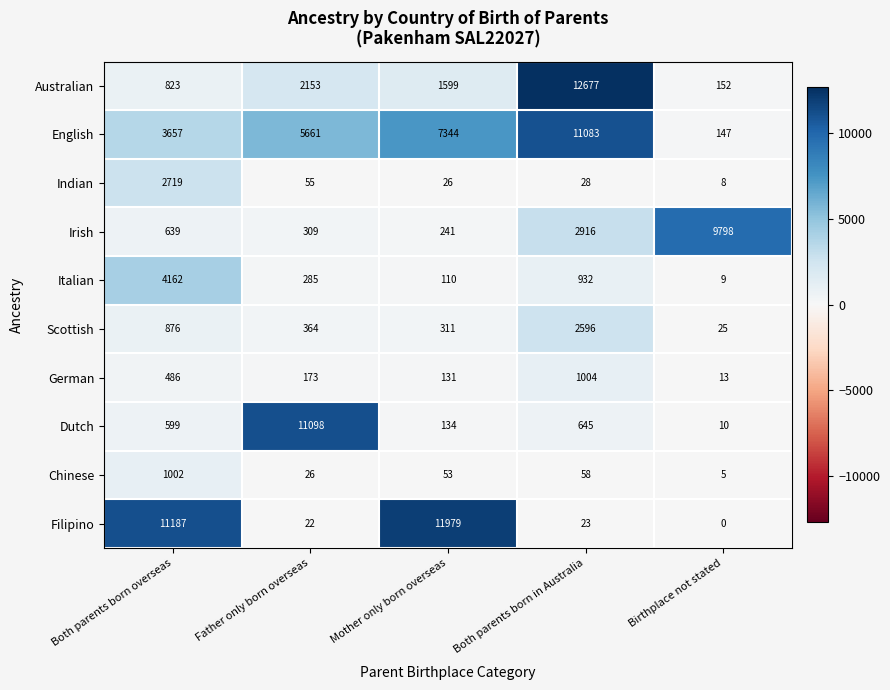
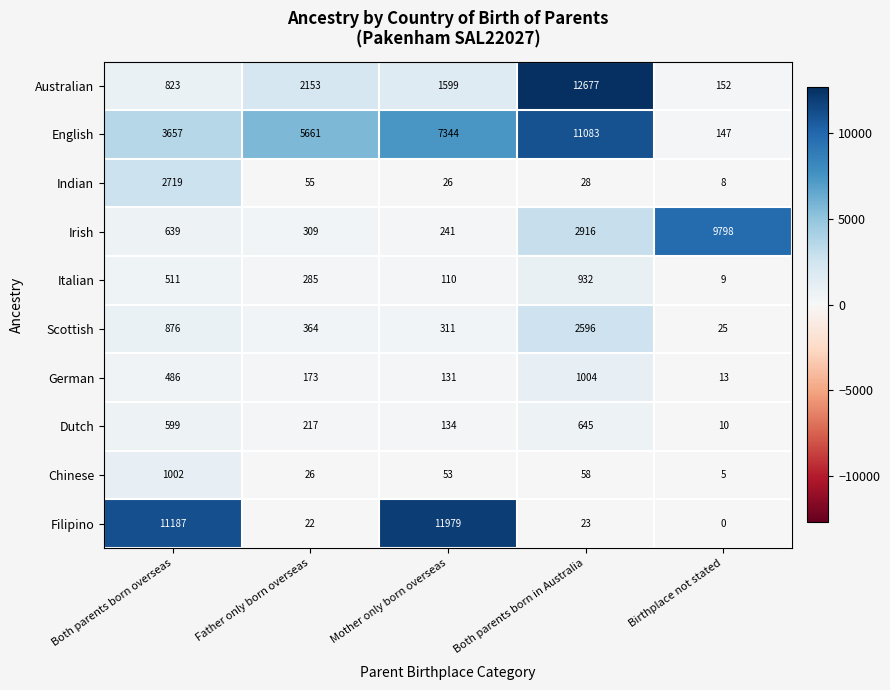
  {
    "Australian": {
      "Both parents born overseas": 823,
      "Father only born overseas": 2153,
      "Mother only born overseas": 1599,
      "Both parents born in Australia": 12677,
      "Birthplace not stated": 152
    },
    "English": {
      "Both parents born overseas": 3657,
      "Father only born overseas": 5661,
      "Mother only born overseas": 7344,
      "Both parents born in Australia": 11083,
      "Birthplace not stated": 147
    },
    "Indian": {
      "Both parents born overseas": 2719,
      "Father only born overseas": 55,
      "Mother only born overseas": 26,
      "Both parents born in Australia": 28,
      "Birthplace not stated": 8
    },
    "Irish": {
      "Both parents born overseas": 639,
      "Father only born overseas": 309,
      "Mother only born overseas": 241,
      "Both parents born in Australia": 2916,
      "Birthplace not stated": 9798
    },
    "Italian": {
-     "Both parents born overseas": 4162,
+     "Both parents born overseas": 511,
      "Father only born overseas": 285,
      "Mother only born overseas": 110,
      "Both parents born in Australia": 932,
      "Birthplace not stated": 9
    },
    "Scottish": {
      "Both parents born overseas": 876,
      "Father only born overseas": 364,
      "Mother only born overseas": 311,
      "Both parents born in Australia": 2596,
      "Birthplace not stated": 25
    },
    "German": {
      "Both parents born overseas": 486,
      "Father only born overseas": 173,
      "Mother only born overseas": 131,
      "Both parents born in Australia": 1004,
      "Birthplace not stated": 13
    },
    "Dutch": {
      "Both parents born overseas": 599,
-     "Father only born overseas": 11098,
+     "Father only born overseas": 217,
      "Mother only born overseas": 134,
      "Both parents born in Australia": 645,
      "Birthplace not stated": 10
    },
    "Chinese": {
      "Both parents born overseas": 1002,
      "Father only born overseas": 26,
      "Mother only born overseas": 53,
      "Both parents born in Australia": 58,
      "Birthplace not stated": 5
    },
    "Filipino": {
      "Both parents born overseas": 11187,
      "Father only born overseas": 22,
      "Mother only born overseas": 11979,
      "Both parents born in Australia": 23,
      "Birthplace not stated": 0
    }
  }
